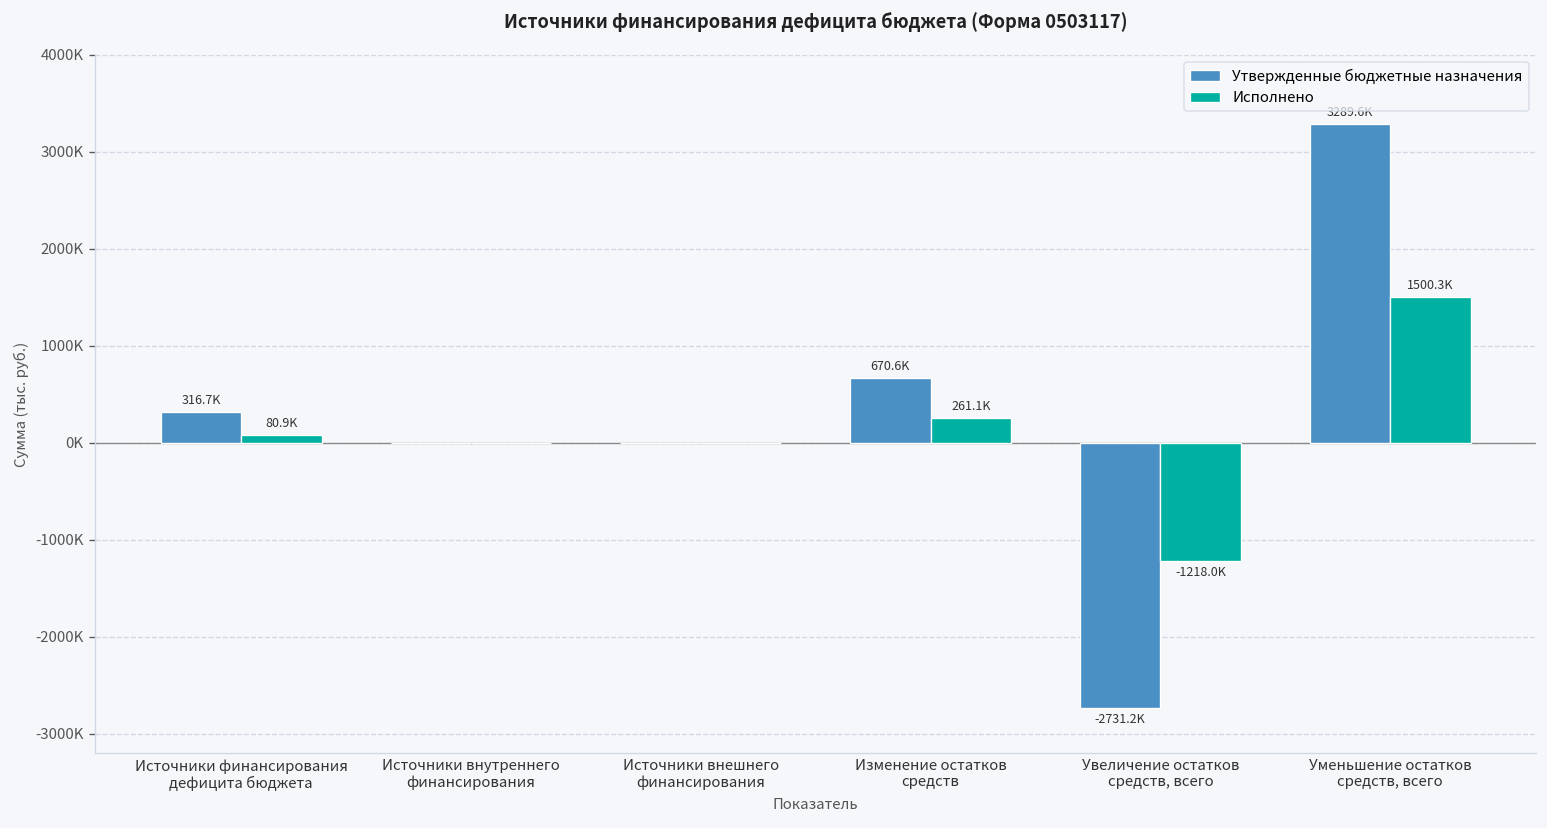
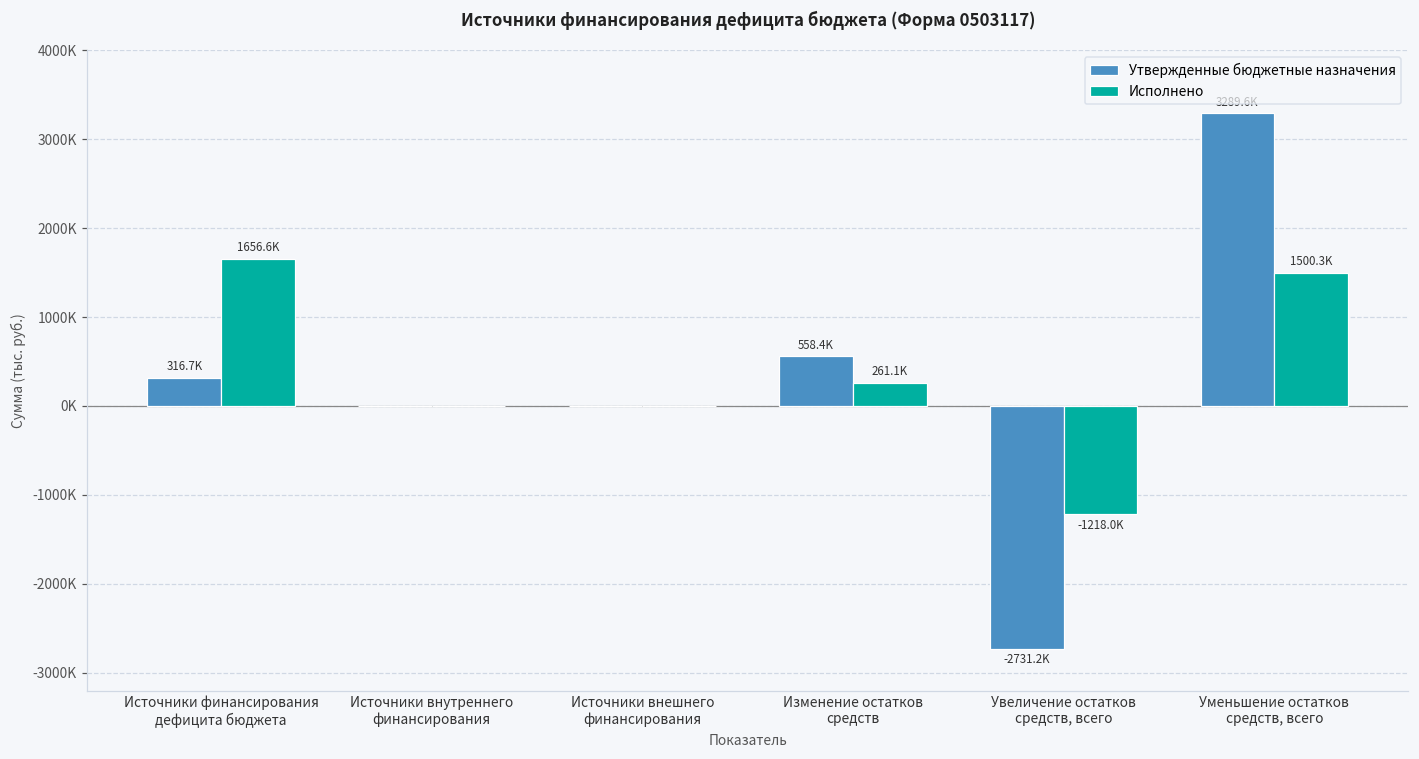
  {
    "Утвержденные бюджетные назначения": {
      "Источники финансирования дефицита бюджета": "316.7K",
-     "Изменение остатков средств": "670.6K",
+     "Изменение остатков средств": "558.4K",
      "Увеличение остатков средств, всего": "-2731.2K"
    },
    "Исполнено": {
-     "Источники финансирования дефицита бюджета": "80.9K",
+     "Источники финансирования дефицита бюджета": "1656.6K",
      "Изменение остатков средств": "261.1K",
      "Увеличение остатков средств, всего": "-1218.0K",
      "Уменьшение остатков средств, всего": "1500.3K"
    }
  }
